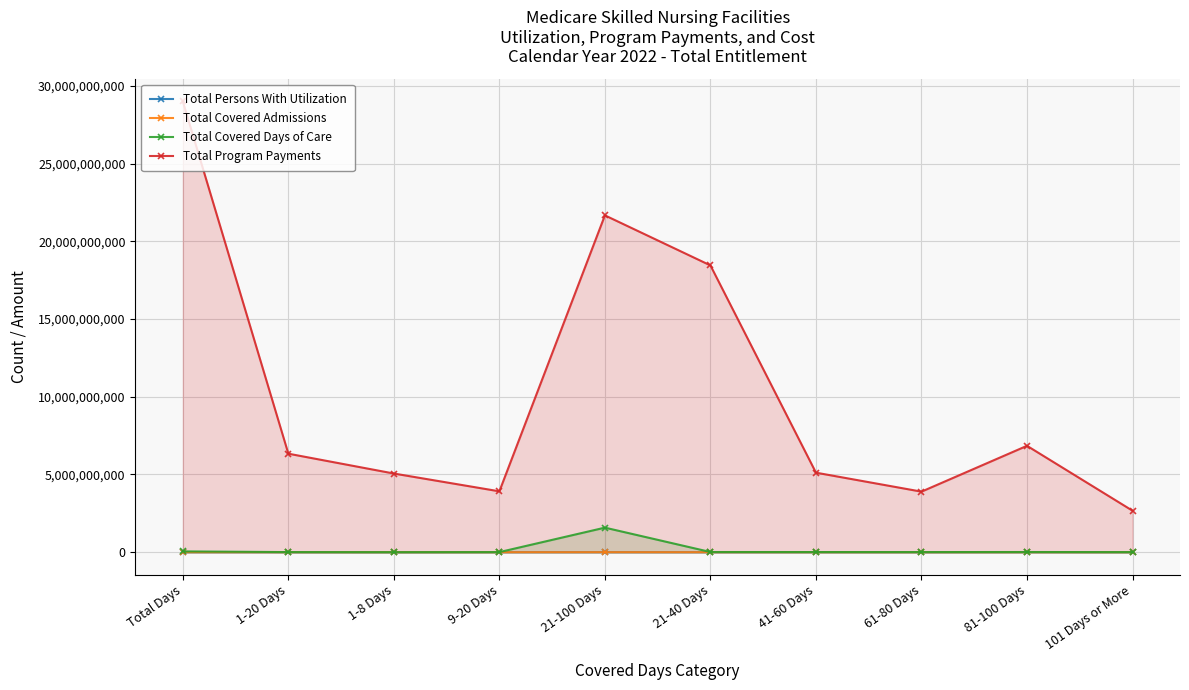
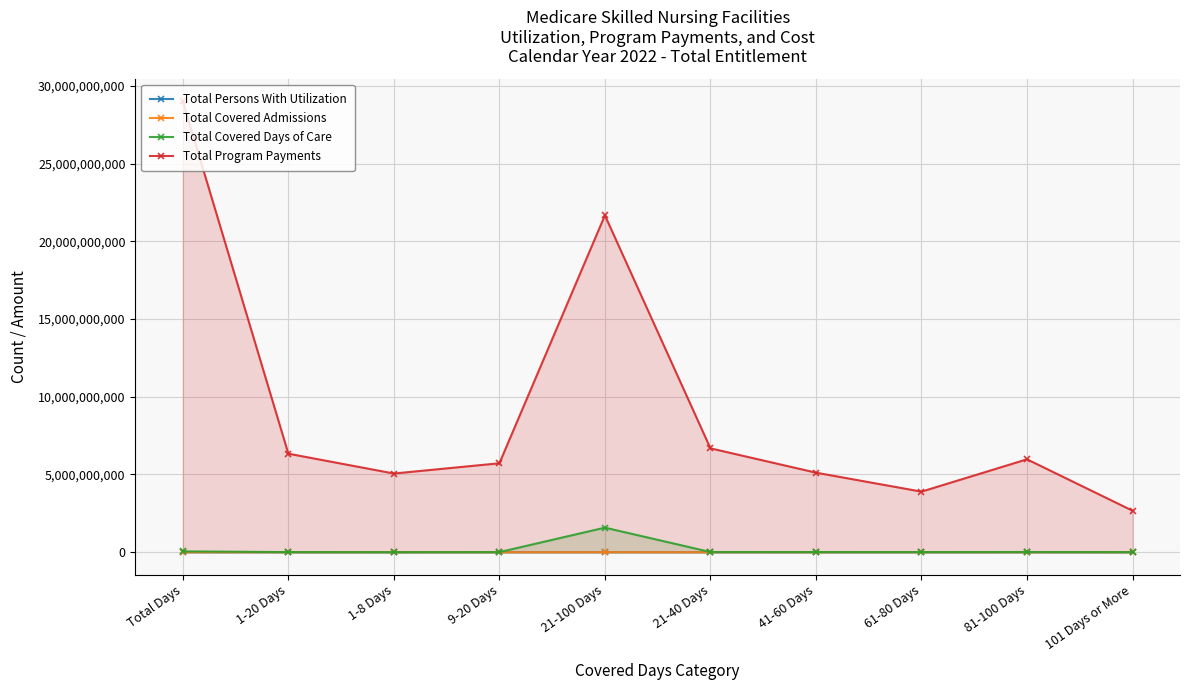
  {
    "Total Covered Admissions": {
      "21-100 Days": "0"
    },
    "Total Covered Days of Care": {
      "21-100 Days": "1,600,000,000"
    },
    "Total Program Payments": {
      "1-20 Days": "6,300,000,000",
      "1-8 Days": "5,100,000,000",
-     "9-20 Days": "3,900,000,000",
+     "9-20 Days": "5,700,000,000",
      "21-100 Days": "21,700,000,000",
-     "21-40 Days": "18,500,000,000",
+     "21-40 Days": "6,700,000,000",
      "41-60 Days": "5,100,000,000",
      "61-80 Days": "3,900,000,000",
-     "81-100 Days": "6,800,000,000",
+     "81-100 Days": "6,000,000,000",
      "101 Days or More": "2,700,000,000"
    }
  }
